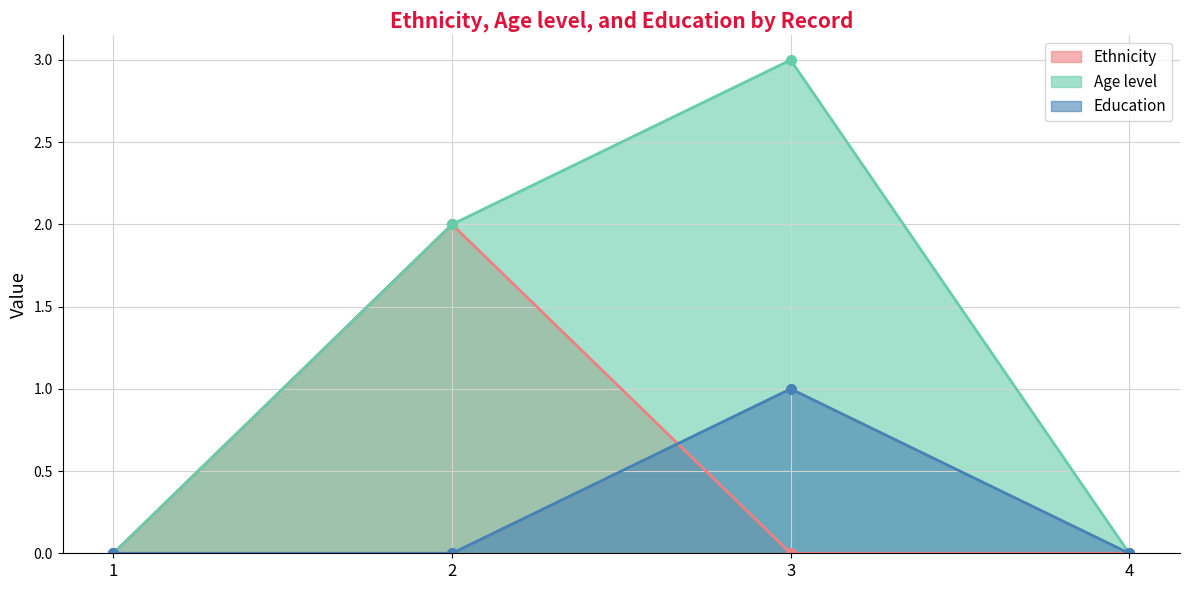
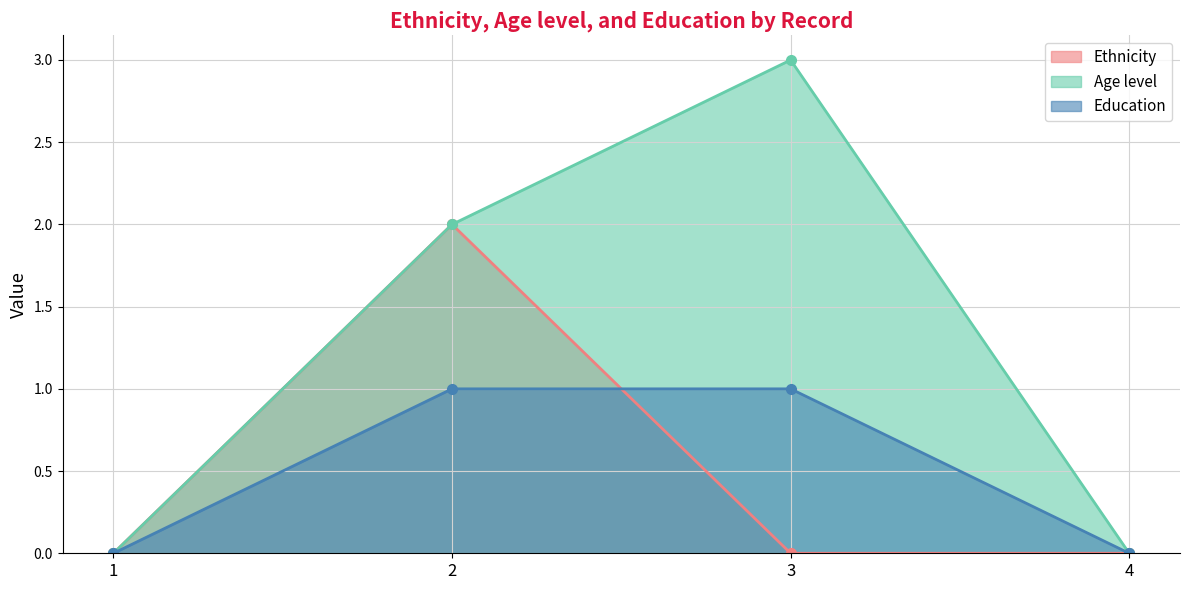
  {
    "Ethnicity": {
      "3": 0
    },
    "Age level": {
      "3": 3
    },
    "Education": {
-     "2": 0,
+     "2": 1,
      "3": 1
    }
  }
